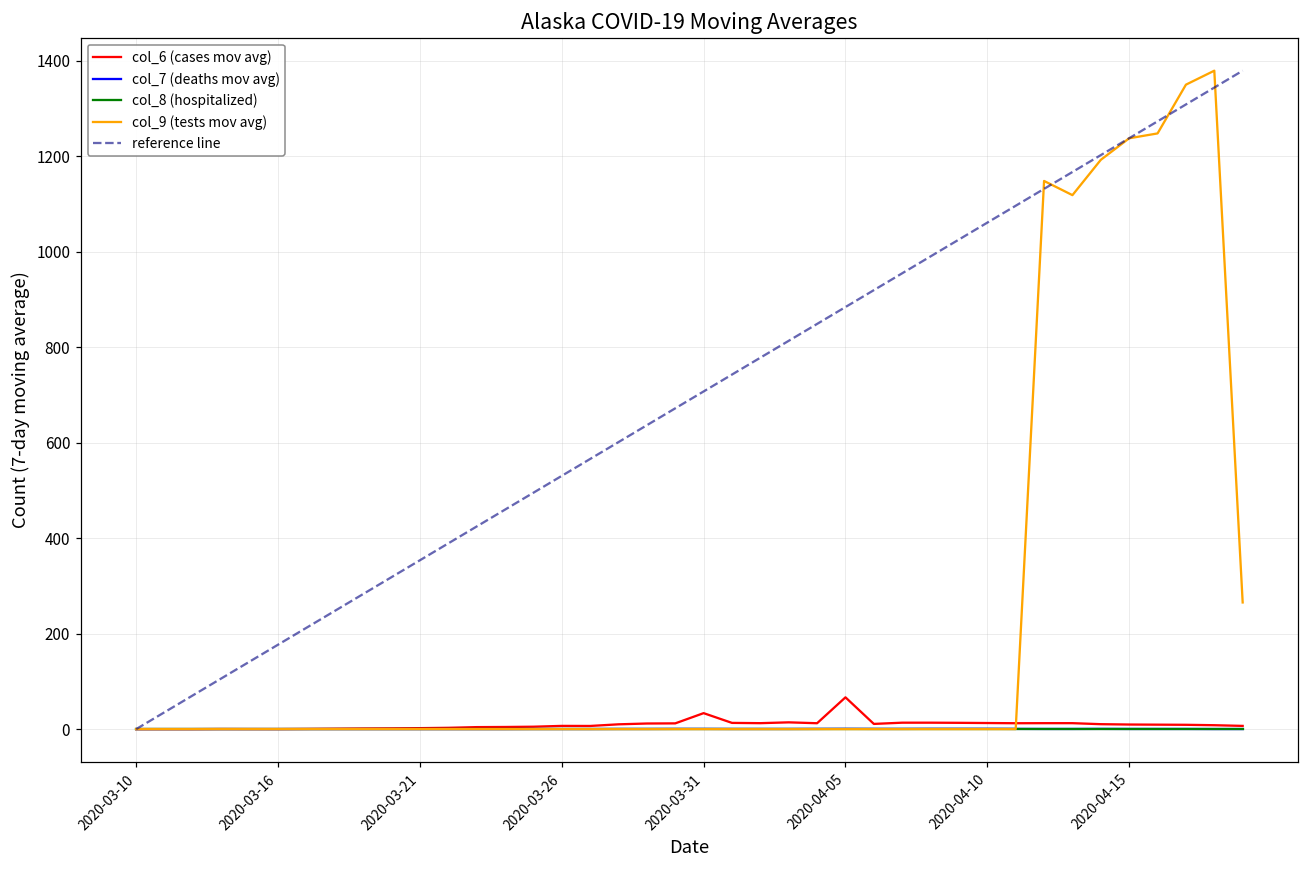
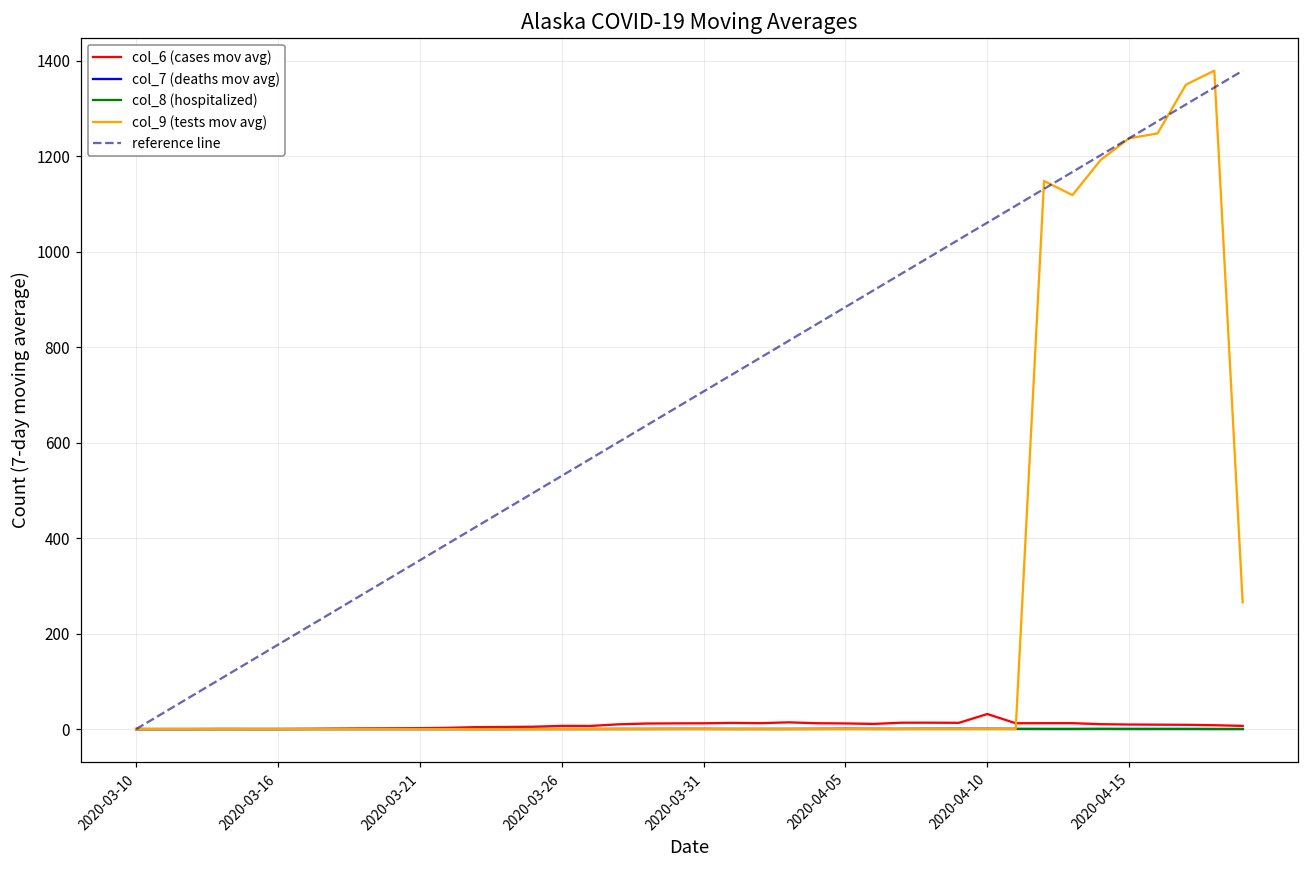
  {
    "col_6 (cases mov avg)": {
      "2020-03-26": 10,
-     "2020-03-31": 30,
-     "2020-04-05": 70,
-     "2020-04-10": 10,
+     "2020-03-31": 10,
+     "2020-04-05": 10,
+     "2020-04-10": 30,
      "2020-04-15": 10
    },
    "col_8 (hospitalized)": {
      "2020-04-15": 0
    },
    "reference line": {
      "2020-03-21": 350,
      "2020-03-26": 530,
      "2020-03-31": 710,
      "2020-04-05": 880,
      "2020-04-10": 1060
    }
  }
